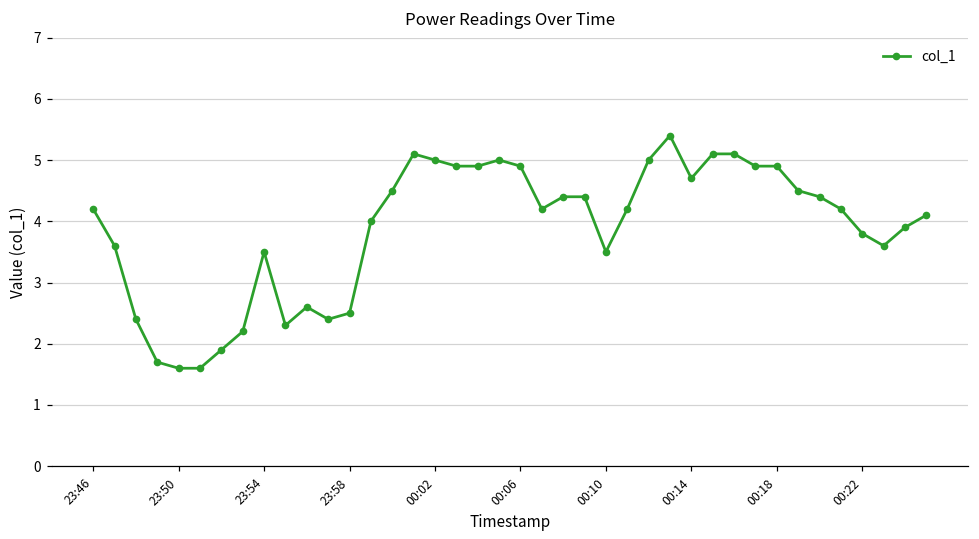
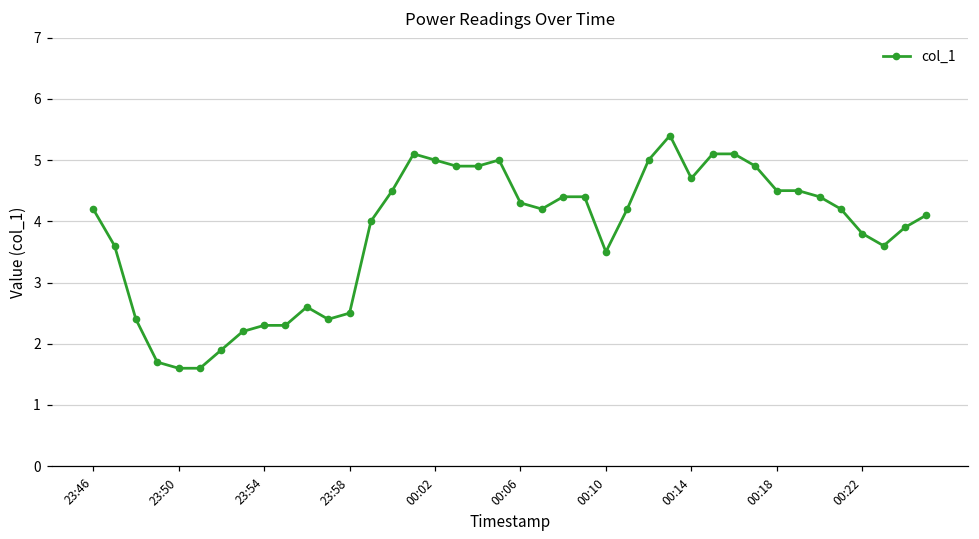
  {
    "23:46": 4.2,
    "23:50": 1.6,
-   "23:54": 3.5,
+   "23:54": 2.3,
    "23:58": 2.5,
    "00:02": 5.0,
-   "00:06": 4.9,
+   "00:06": 4.3,
    "00:10": 3.5,
    "00:14": 4.7,
-   "00:18": 4.9,
+   "00:18": 4.5,
    "00:22": 3.8
  }
